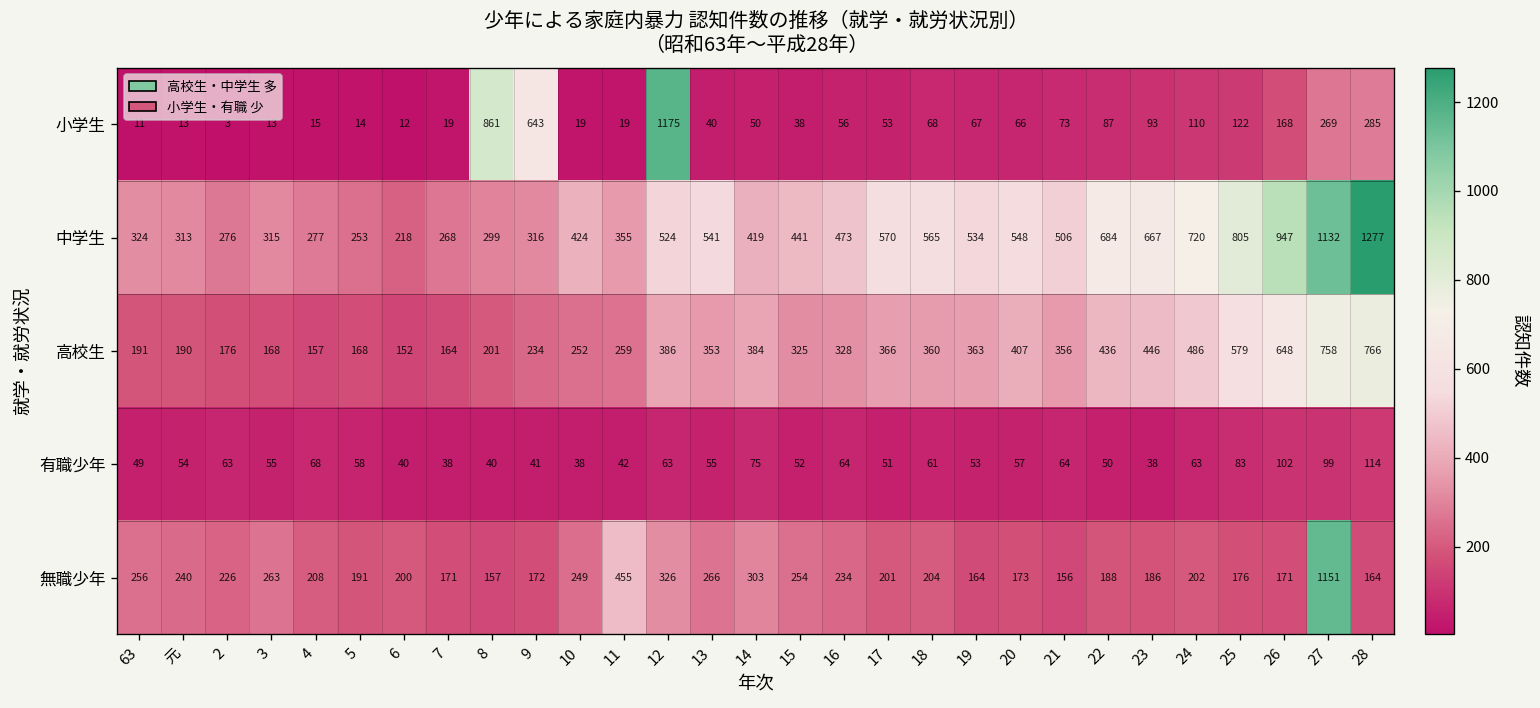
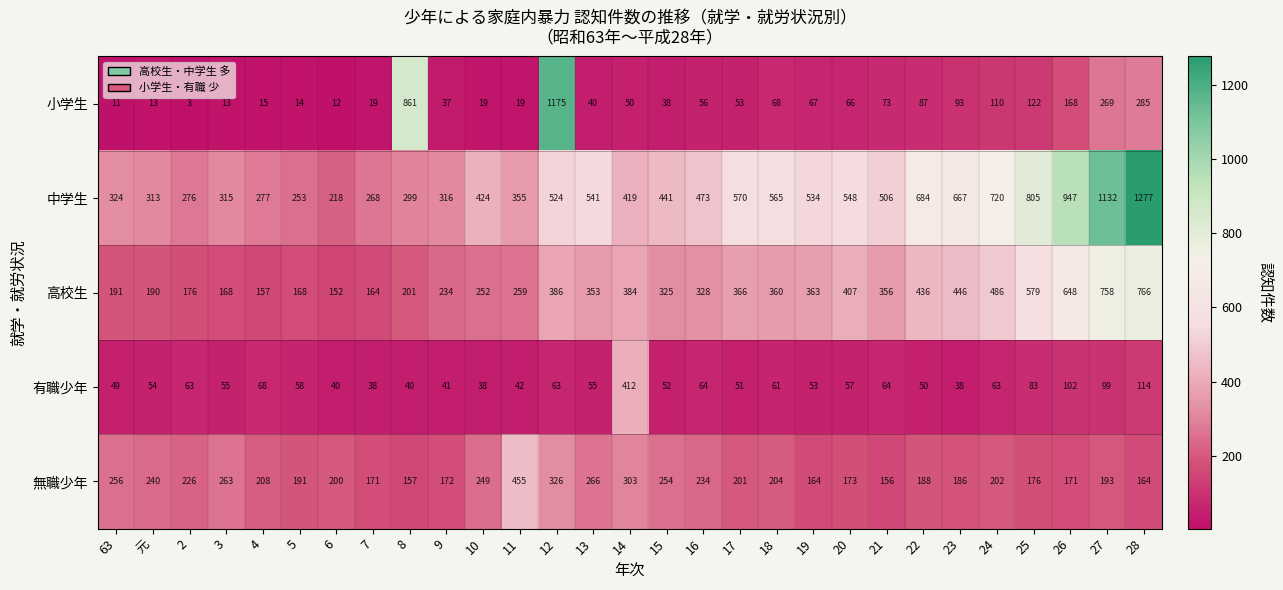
  {
    "小学生": {
      "63": 11,
      "元": 13,
      "2": 3,
      "3": 13,
      "4": 15,
      "5": 14,
      "6": 12,
      "7": 19,
      "8": 861,
-     "9": 643,
+     "9": 37,
      "10": 19,
      "11": 19,
      "12": 1175,
      "13": 40,
      "14": 50,
      "15": 38,
      "16": 56,
      "17": 53,
      "18": 68,
      "19": 67,
      "20": 66,
      "21": 73,
      "22": 87,
      "23": 93,
      "24": 110,
      "25": 122,
      "26": 168,
      "27": 269,
      "28": 285
    },
    "中学生": {
      "63": 324,
      "元": 313,
      "2": 276,
      "3": 315,
      "4": 277,
      "5": 253,
      "6": 218,
      "7": 268,
      "8": 299,
      "9": 316,
      "10": 424,
      "11": 355,
      "12": 524,
      "13": 541,
      "14": 419,
      "15": 441,
      "16": 473,
      "17": 570,
      "18": 565,
      "19": 534,
      "20": 548,
      "21": 506,
      "22": 684,
      "23": 667,
      "24": 720,
      "25": 805,
      "26": 947,
      "27": 1132,
      "28": 1277
    },
    "高校生": {
      "63": 191,
      "元": 190,
      "2": 176,
      "3": 168,
      "4": 157,
      "5": 168,
      "6": 152,
      "7": 164,
      "8": 201,
      "9": 234,
      "10": 252,
      "11": 259,
      "12": 386,
      "13": 353,
      "14": 384,
      "15": 325,
      "16": 328,
      "17": 366,
      "18": 360,
      "19": 363,
      "20": 407,
      "21": 356,
      "22": 436,
      "23": 446,
      "24": 486,
      "25": 579,
      "26": 648,
      "27": 758,
      "28": 766
    },
    "有職少年": {
      "63": 49,
      "元": 54,
      "2": 63,
      "3": 55,
      "4": 68,
      "5": 58,
      "6": 40,
      "7": 38,
      "8": 40,
      "9": 41,
      "10": 38,
      "11": 42,
      "12": 63,
      "13": 55,
-     "14": 75,
+     "14": 412,
      "15": 52,
      "16": 64,
      "17": 51,
      "18": 61,
      "19": 53,
      "20": 57,
      "21": 64,
      "22": 50,
      "23": 38,
      "24": 63,
      "25": 83,
      "26": 102,
      "27": 99,
      "28": 114
    },
    "無職少年": {
      "63": 256,
      "元": 240,
      "2": 226,
      "3": 263,
      "4": 208,
      "5": 191,
      "6": 200,
      "7": 171,
      "8": 157,
      "9": 172,
      "10": 249,
      "11": 455,
      "12": 326,
      "13": 266,
      "14": 303,
      "15": 254,
      "16": 234,
      "17": 201,
      "18": 204,
      "19": 164,
      "20": 173,
      "21": 156,
      "22": 188,
      "23": 186,
      "24": 202,
      "25": 176,
      "26": 171,
-     "27": 1151,
+     "27": 193,
      "28": 164
    }
  }
